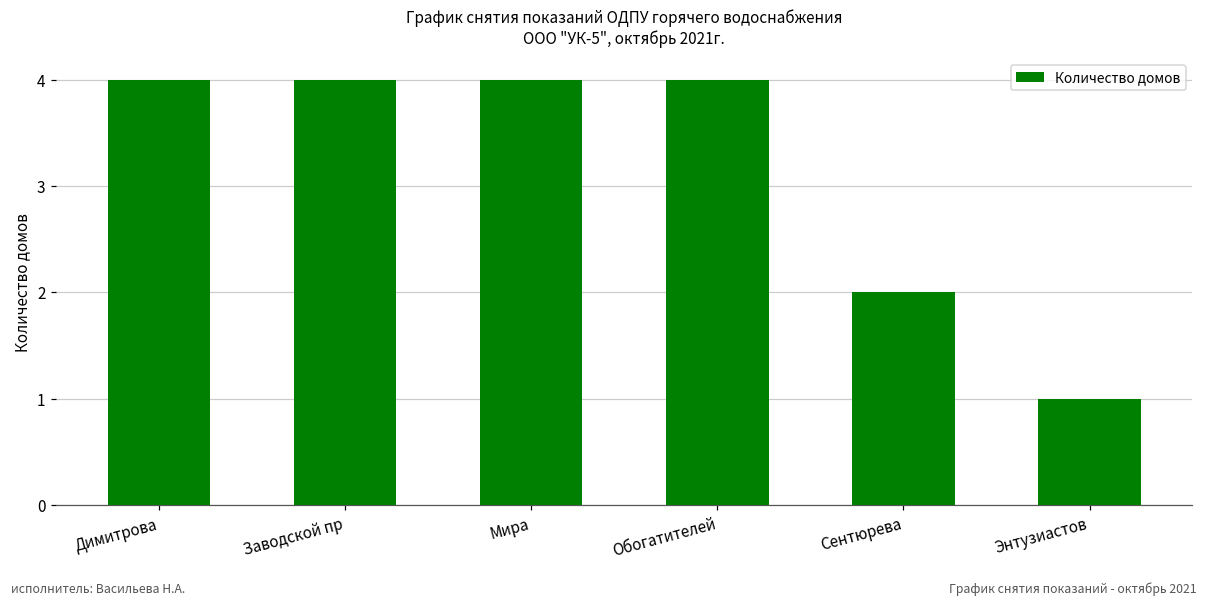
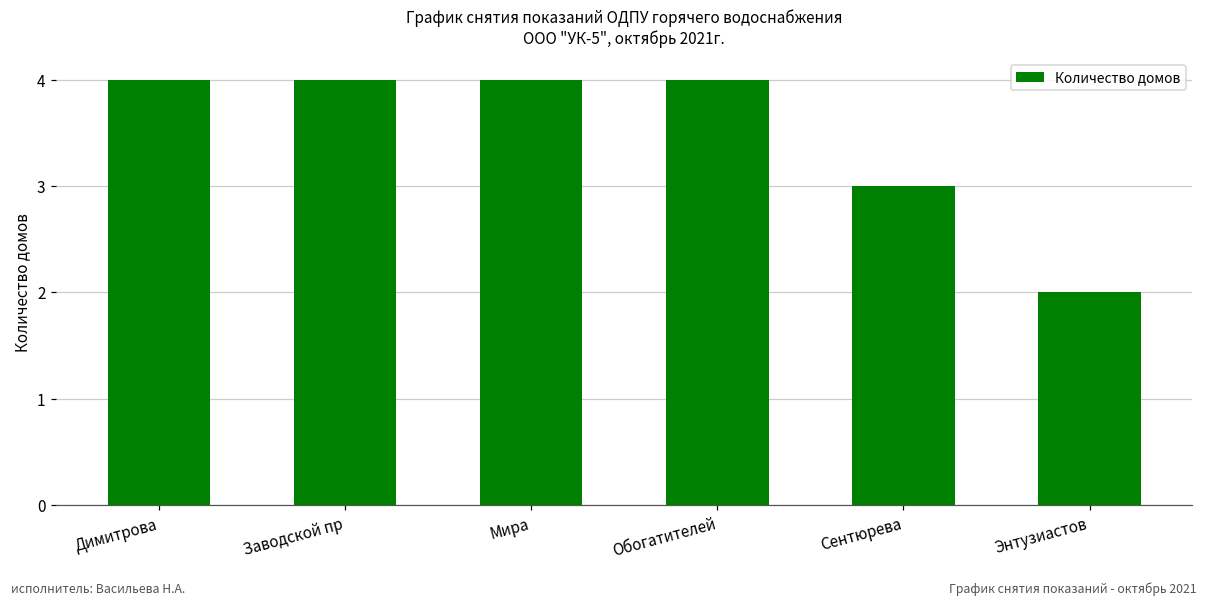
  {
    "Димитрова": 4,
    "Заводской пр": 4,
    "Мира": 4,
    "Обогатителей": 4,
-   "Сентюрева": 2,
-   "Энтузиастов": 1
+   "Сентюрева": 3,
+   "Энтузиастов": 2
  }
